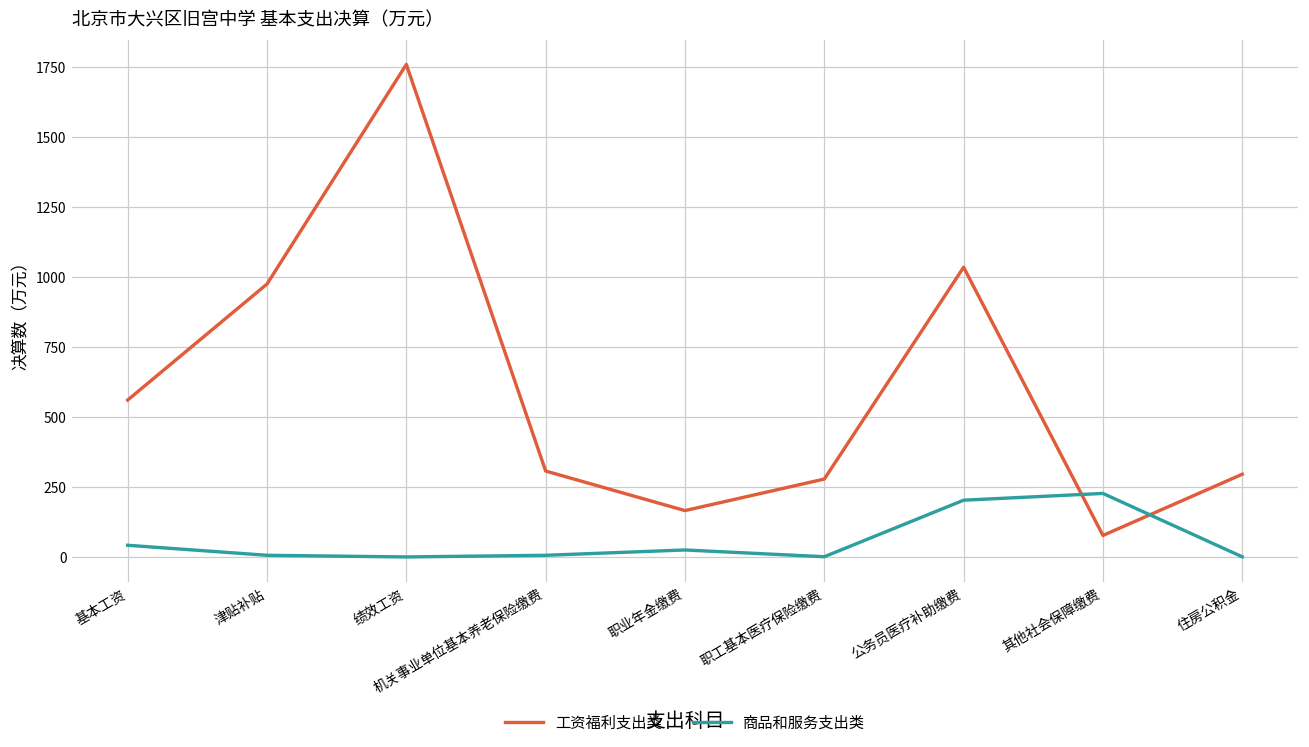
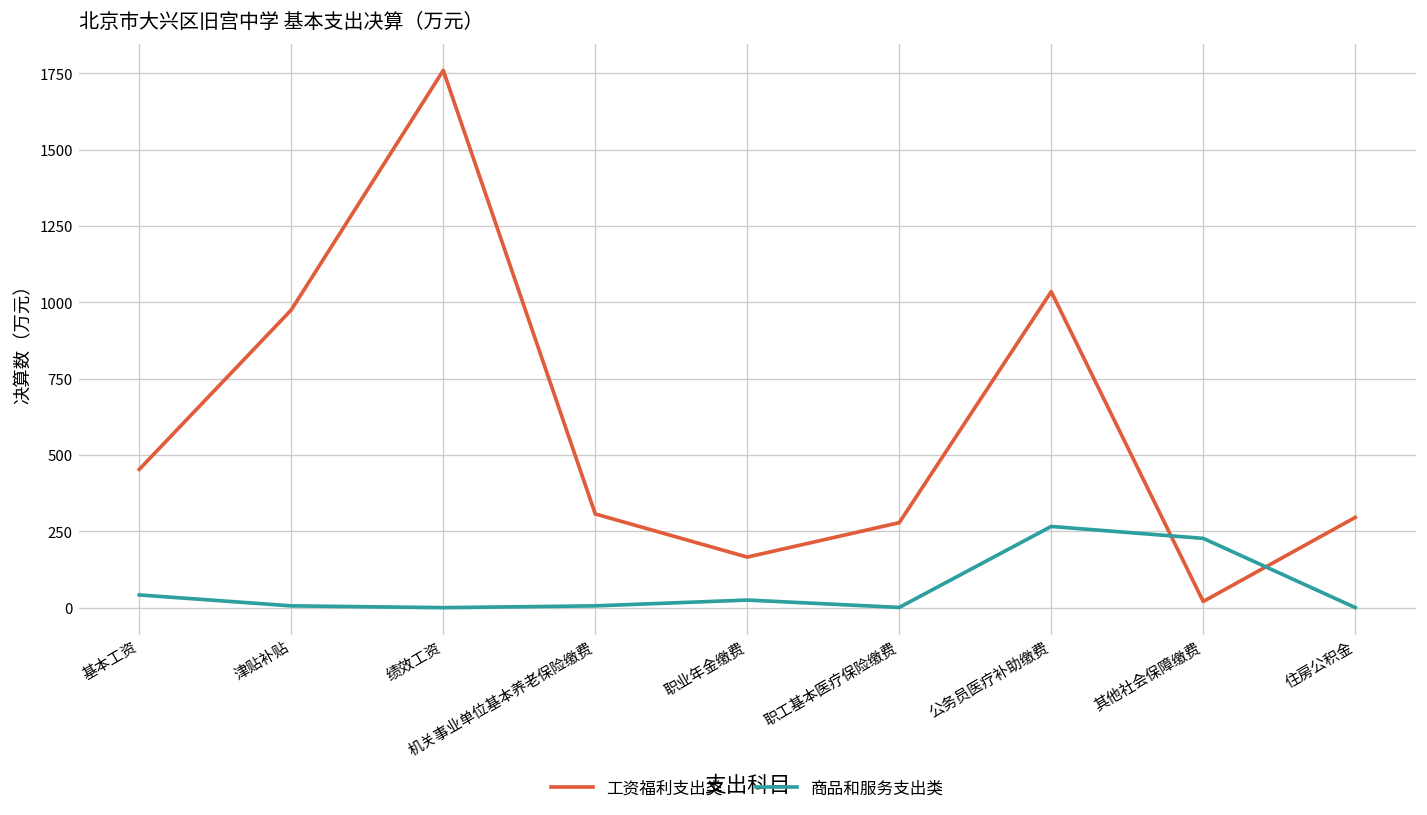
  {
    "工资福利支出类": {
-     "基本工资": 560,
+     "基本工资": 450,
      "津贴补贴": 980,
      "绩效工资": 1760,
      "机关事业单位基本养老保险缴费": 310,
      "职业年金缴费": 170,
      "职工基本医疗保险缴费": 280,
      "公务员医疗补助缴费": 1040,
-     "其他社会保障缴费": 80,
+     "其他社会保障缴费": 20,
      "住房公积金": 300
    },
    "商品和服务支出类": {
      "基本工资": 40,
      "津贴补贴": 10,
      "绩效工资": 0,
      "机关事业单位基本养老保险缴费": 10,
      "职业年金缴费": 30,
      "职工基本医疗保险缴费": 0,
-     "公务员医疗补助缴费": 200,
+     "公务员医疗补助缴费": 270,
      "其他社会保障缴费": 230,
      "住房公积金": 0
    }
  }
